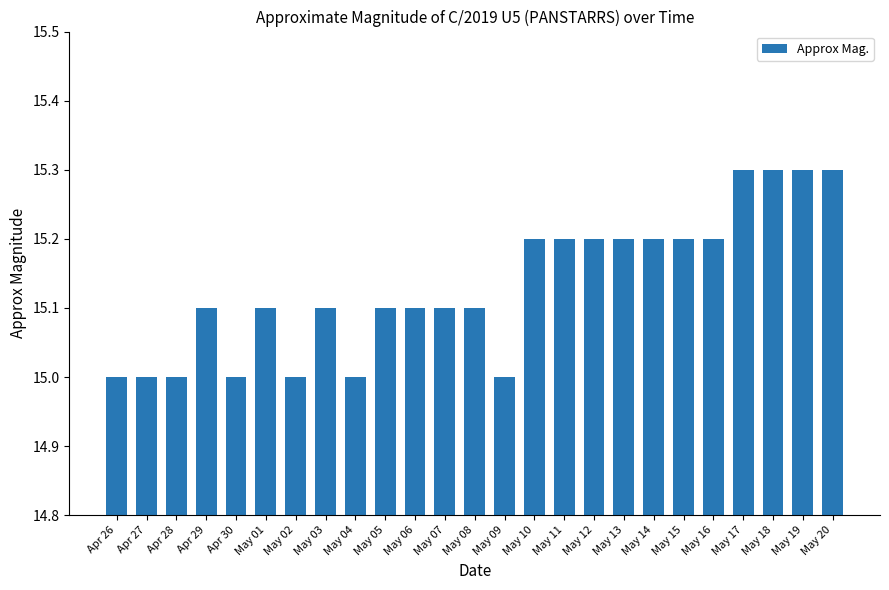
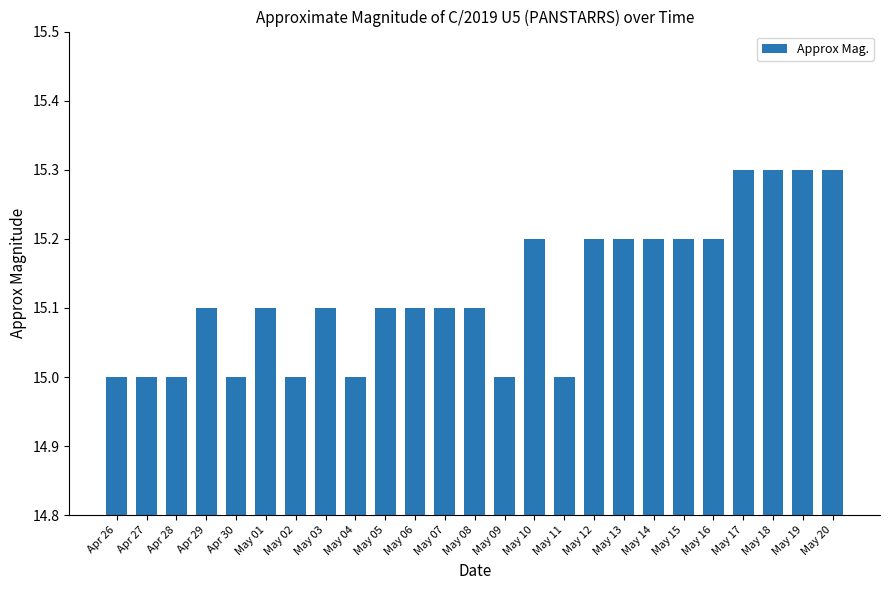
  {
    "Apr 26": 15.0,
    "Apr 27": 15.0,
    "Apr 28": 15.0,
    "Apr 29": 15.1,
    "Apr 30": 15.0,
    "May 01": 15.1,
    "May 02": 15.0,
    "May 03": 15.1,
    "May 04": 15.0,
    "May 05": 15.1,
    "May 06": 15.1,
    "May 07": 15.1,
    "May 08": 15.1,
    "May 09": 15.0,
    "May 10": 15.2,
-   "May 11": 15.2,
+   "May 11": 15.0,
    "May 12": 15.2,
    "May 13": 15.2,
    "May 14": 15.2,
    "May 15": 15.2,
    "May 16": 15.2,
    "May 17": 15.3,
    "May 18": 15.3,
    "May 19": 15.3,
    "May 20": 15.3
  }
